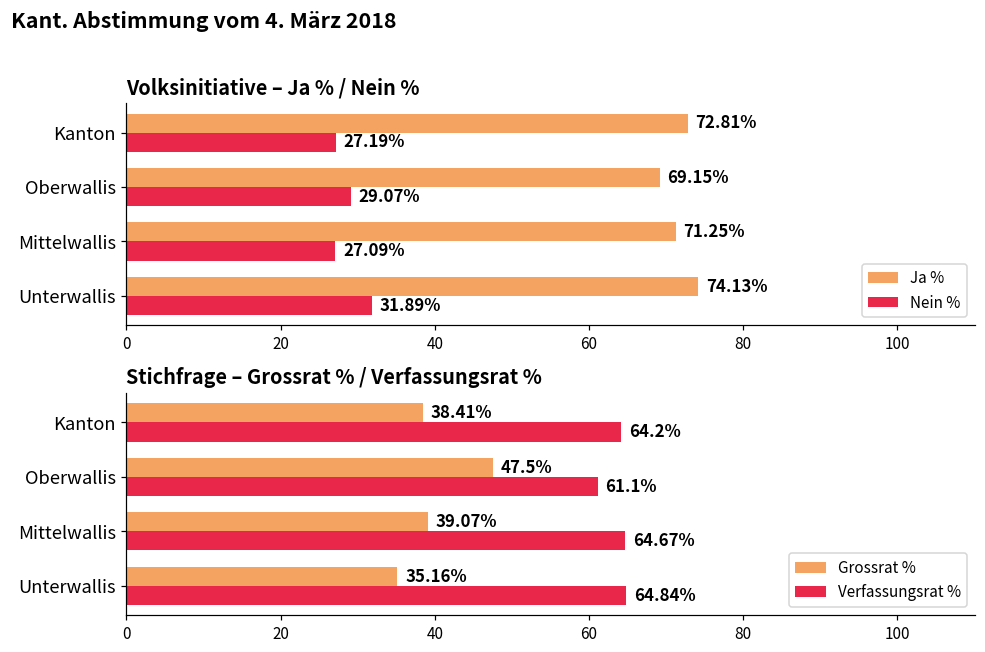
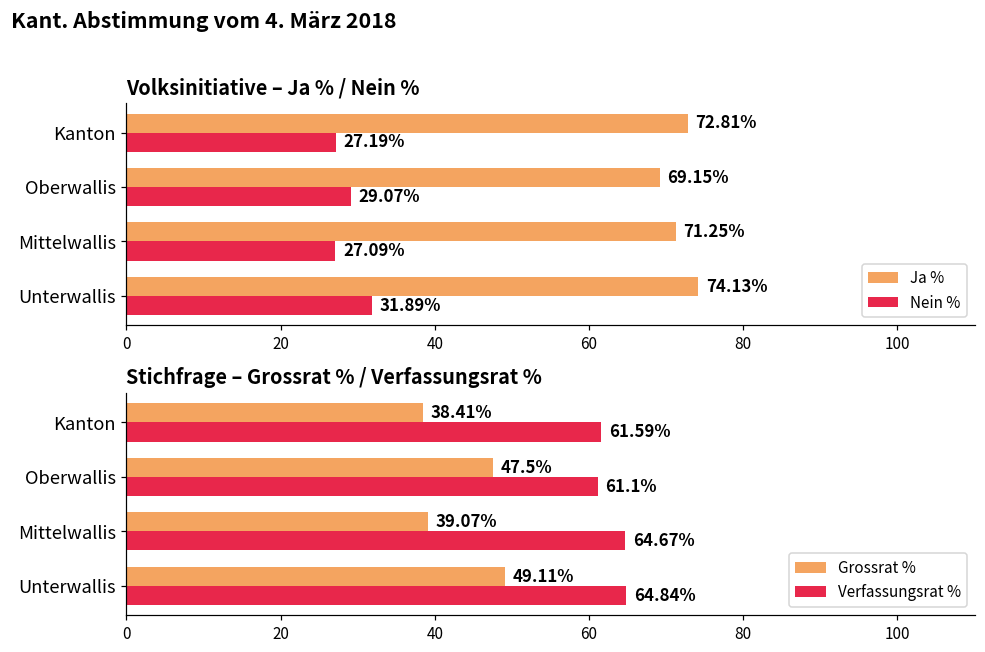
  {
    "Volksinitiative – Ja % / Nein %": {
      "Ja %": {
        "Kanton": "72.81%",
        "Oberwallis": "69.15%",
        "Mittelwallis": "71.25%",
        "Unterwallis": "74.13%"
      },
      "Nein %": {
        "Kanton": "27.19%",
        "Oberwallis": "29.07%",
        "Mittelwallis": "27.09%",
        "Unterwallis": "31.89%"
      }
    },
    "Stichfrage – Grossrat % / Verfassungsrat %": {
      "Grossrat %": {
        "Kanton": "38.41%",
        "Oberwallis": "47.5%",
        "Mittelwallis": "39.07%",
-       "Unterwallis": "35.16%"
+       "Unterwallis": "49.11%"
      },
      "Verfassungsrat %": {
-       "Kanton": "64.2%",
+       "Kanton": "61.59%",
        "Oberwallis": "61.1%",
        "Mittelwallis": "64.67%",
        "Unterwallis": "64.84%"
      }
    }
  }
